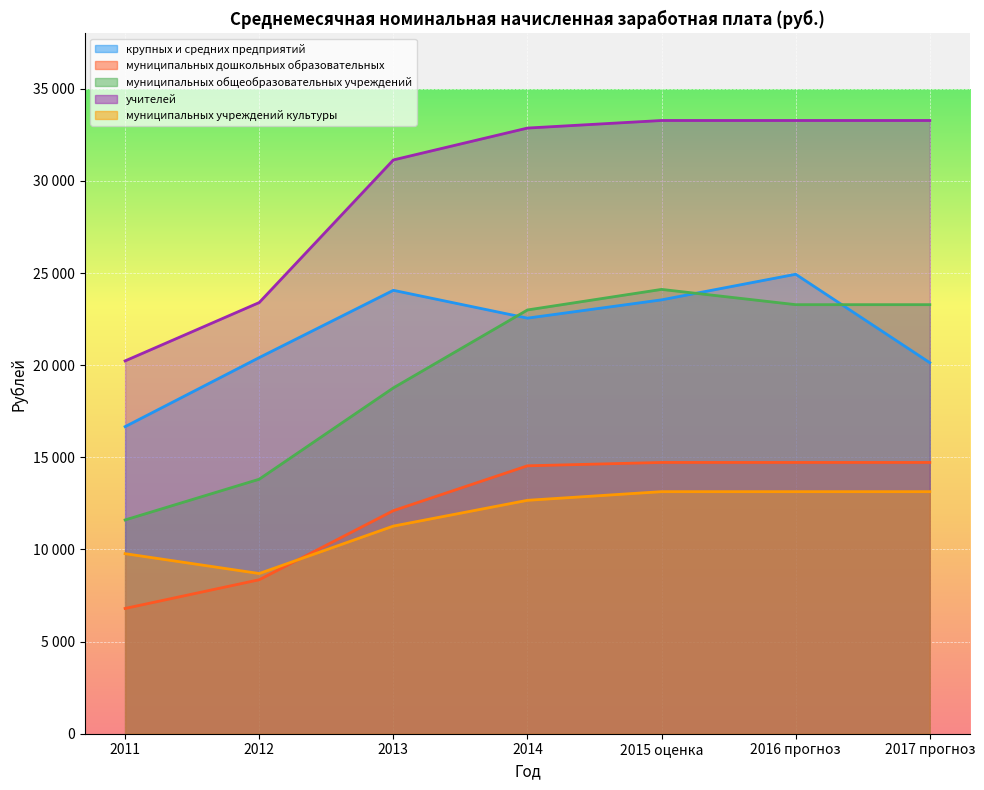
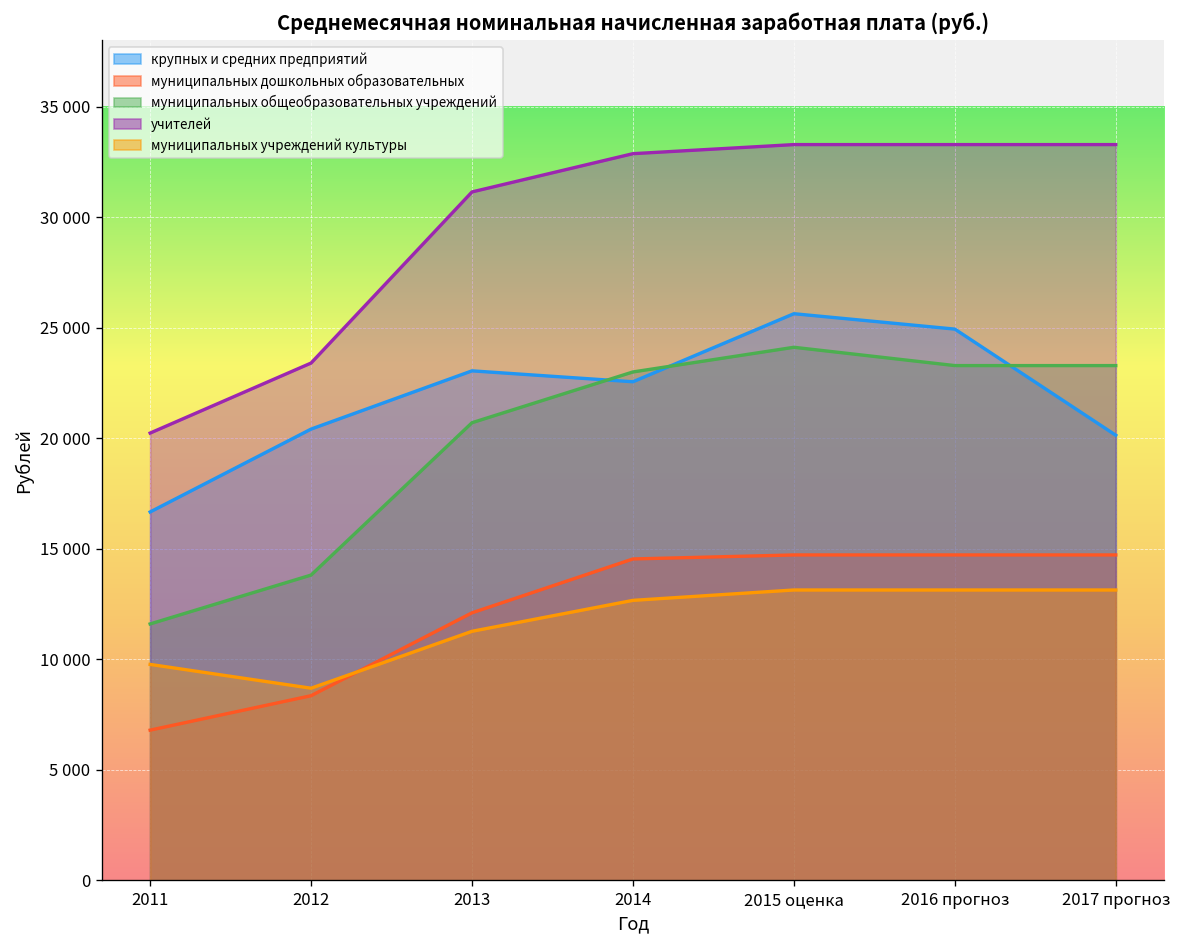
  {
    "крупных и средних предприятий": {
      "2011": 16700,
      "2012": 20400,
-     "2013": 24100,
+     "2013": 23000,
      "2014": 22600,
-     "2015 оценка": 23500,
+     "2015 оценка": 25600,
      "2016 прогноз": 24900,
      "2017 прогноз": 20100
    },
    "муниципальных общеобразовательных учреждений": {
      "2011": 11600,
      "2012": 13800,
-     "2013": 18800,
+     "2013": 20700,
      "2014": 23000,
      "2015 оценка": 24100,
      "2016 прогноз": 23300,
      "2017 прогноз": 23300
    },
    "учителей": {
      "2011": 20200,
      "2012": 23400,
      "2013": 31100,
      "2014": 32900,
      "2015 оценка": 33300,
      "2016 прогноз": 33300,
      "2017 прогноз": 33300
    }
  }
